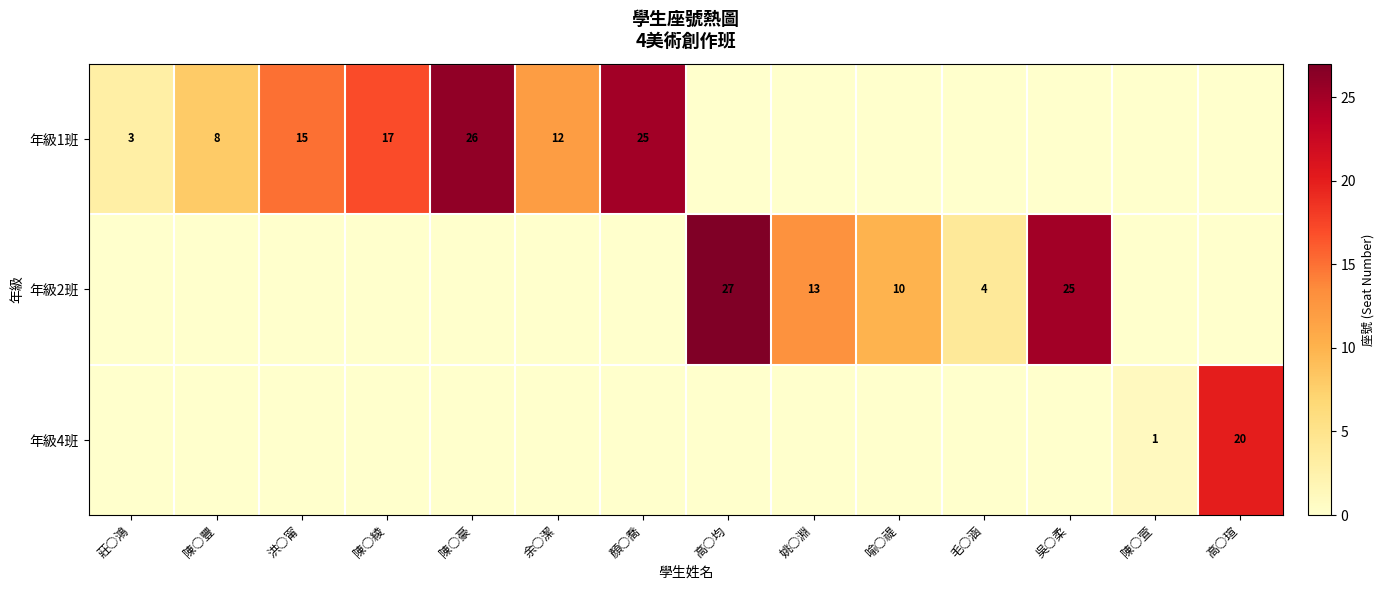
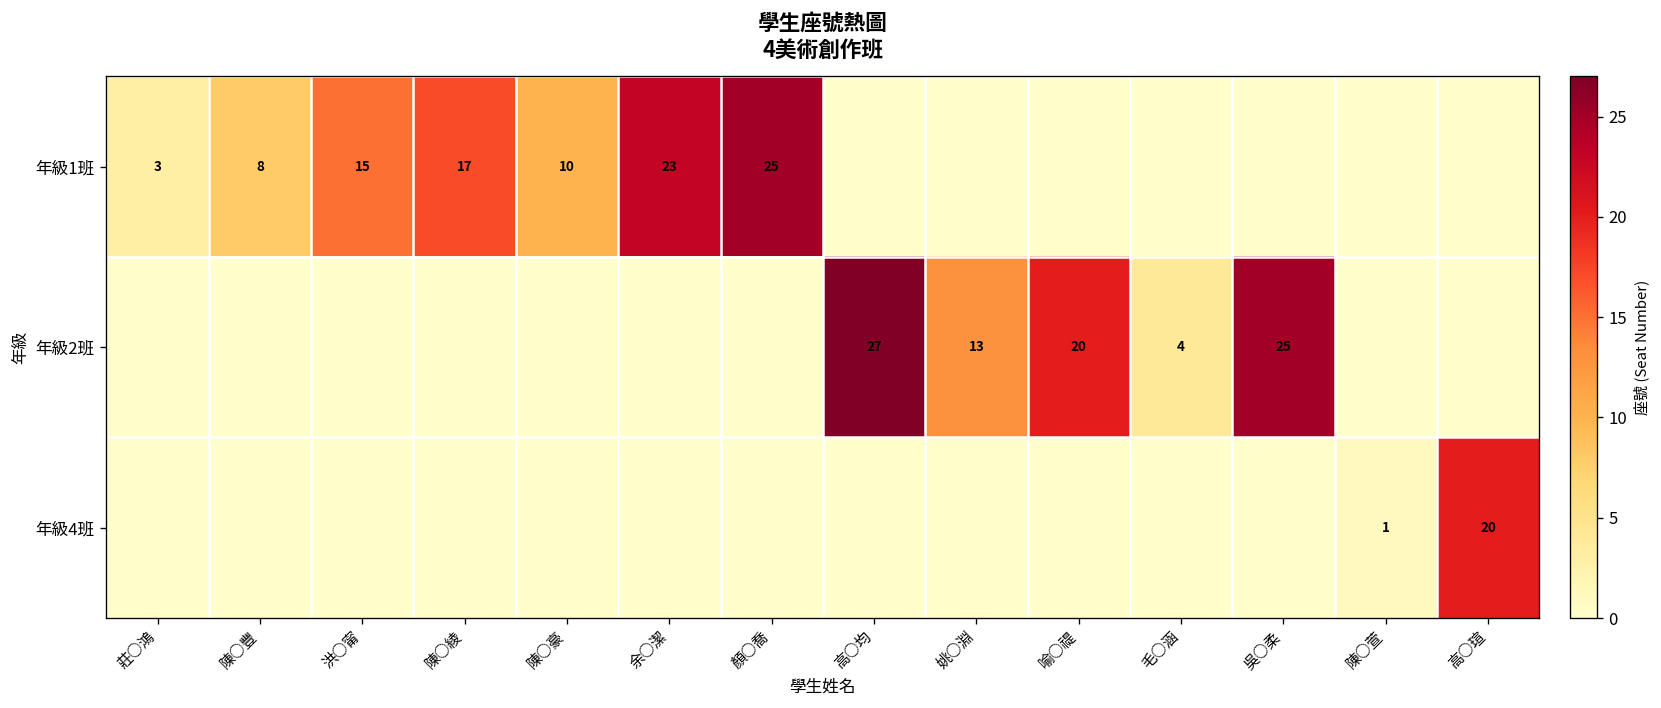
  {
    "年級1班": {
      "莊○鴻": 3,
      "陳○豐": 8,
      "洪○甯": 15,
      "陳○綾": 17,
-     "陳○豪": 26,
-     "余○潔": 12,
+     "陳○豪": 10,
+     "余○潔": 23,
      "顏○喬": 25
    },
    "年級2班": {
      "高○均": 27,
      "姚○淵": 13,
-     "喻○禔": 10,
+     "喻○禔": 20,
      "毛○涵": 4,
      "吳○柔": 25
    },
    "年級4班": {
      "陳○萱": 1,
      "高○瑄": 20
    }
  }
